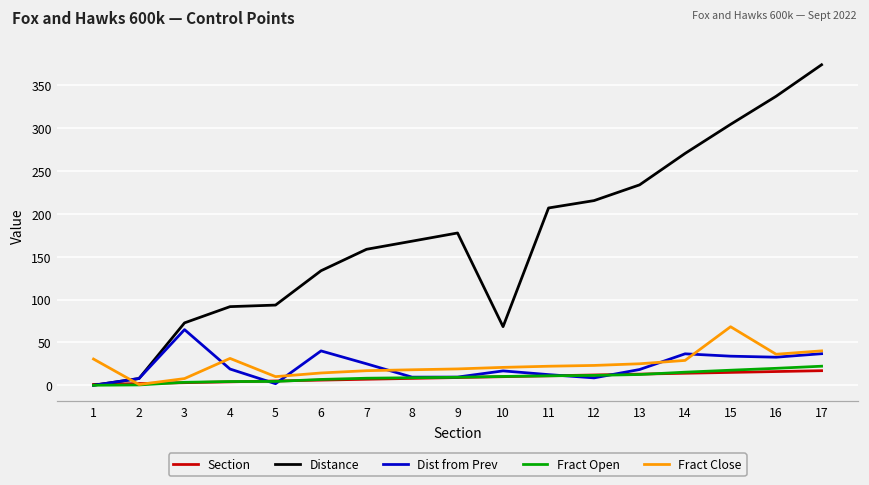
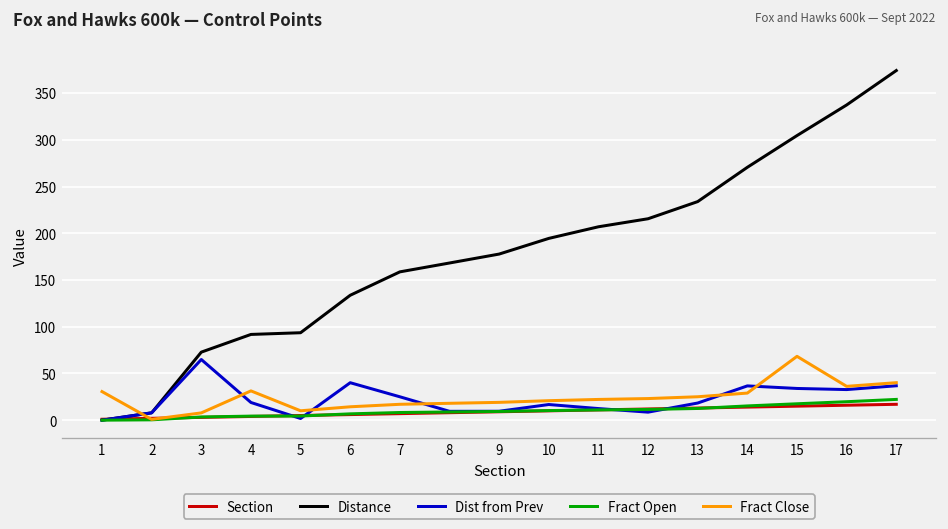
  {
    "Section": {
      "16": 20,
      "17": 20
    },
    "Distance": {
      "3": 70,
      "4": 90,
      "5": 90,
      "6": 130,
      "7": 160,
      "8": 170,
      "9": 180,
-     "10": 70,
+     "10": 190,
      "11": 210,
      "12": 220,
      "13": 230,
      "14": 270,
      "15": 300,
      "16": 340,
      "17": 370
    },
    "Dist from Prev": {
      "3": 60,
      "4": 20,
      "6": 40,
      "7": 30,
      "10": 20,
      "13": 20,
      "14": 40,
      "15": 30,
      "16": 30,
      "17": 40
    },
    "Fract Open": {
      "16": 20,
      "17": 20
    },
    "Fract Close": {
      "1": 30,
      "3": 10,
      "4": 30,
      "5": 10,
      "6": 10,
      "7": 20,
      "8": 20,
      "9": 20,
      "10": 20,
      "11": 20,
      "12": 20,
      "13": 30,
      "14": 30,
      "15": 70,
      "16": 40,
      "17": 40
    }
  }
